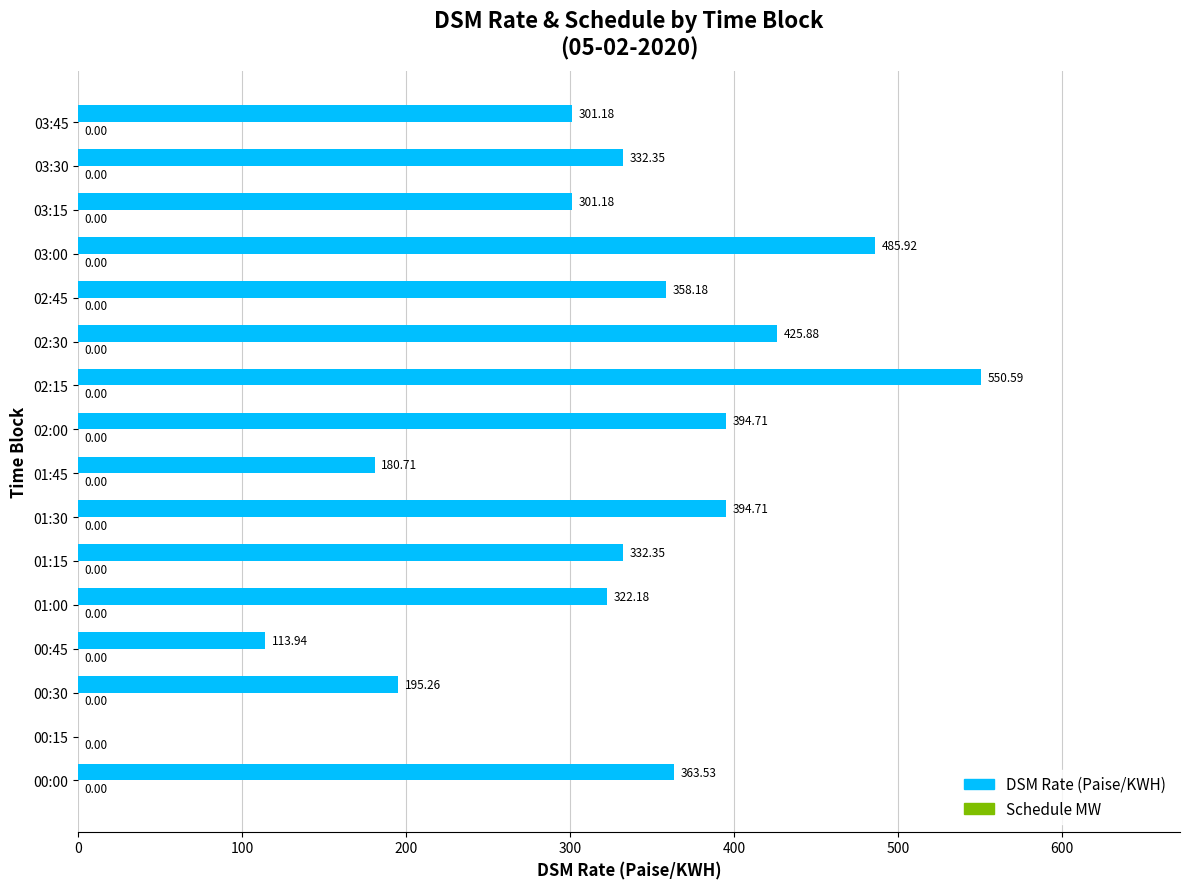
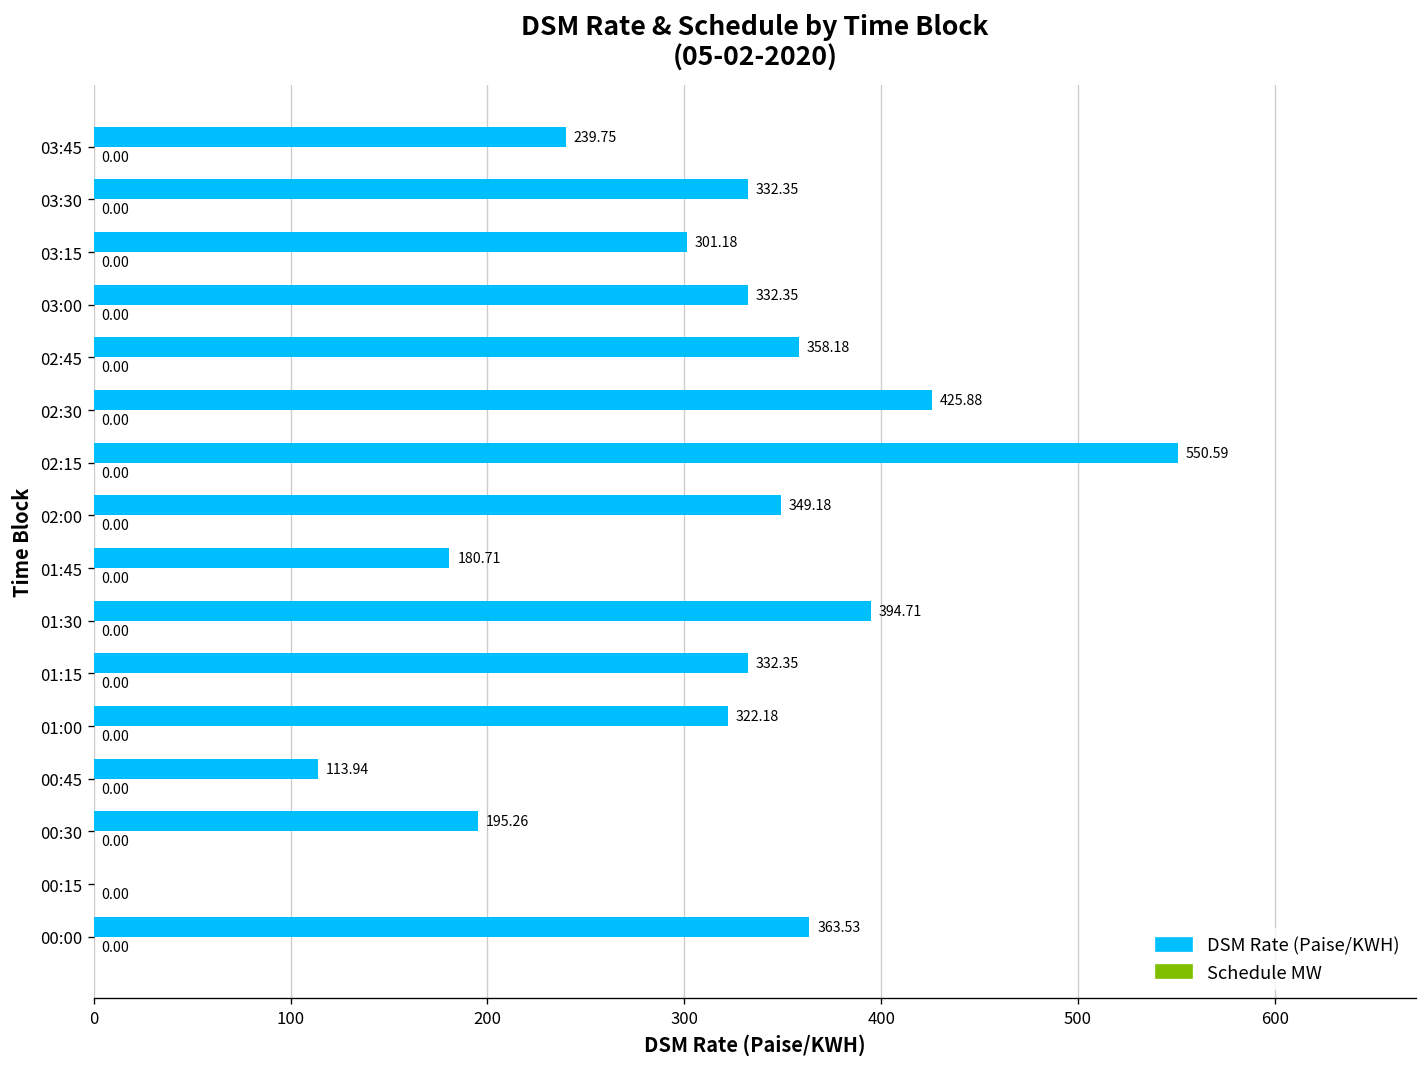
  {
    "DSM Rate (Paise/KWH)": {
-     "03:45": 301.18,
+     "03:45": 239.75,
      "03:30": 332.35,
      "03:15": 301.18,
-     "03:00": 485.92,
+     "03:00": 332.35,
      "02:45": 358.18,
      "02:30": 425.88,
      "02:15": 550.59,
-     "02:00": 394.71,
+     "02:00": 349.18,
      "01:45": 180.71,
      "01:30": 394.71,
      "01:15": 332.35,
      "01:00": 322.18,
      "00:45": 113.94,
      "00:30": 195.26,
      "00:00": 363.53
    },
    "Schedule MW": {
      "03:45": 0.00,
      "03:30": 0.00,
      "03:15": 0.00,
      "03:00": 0.00,
      "02:45": 0.00,
      "02:30": 0.00,
      "02:15": 0.00,
      "02:00": 0.00,
      "01:45": 0.00,
      "01:30": 0.00,
      "01:15": 0.00,
      "01:00": 0.00,
      "00:45": 0.00,
      "00:30": 0.00,
      "00:15": 0.00,
      "00:00": 0.00
    }
  }
